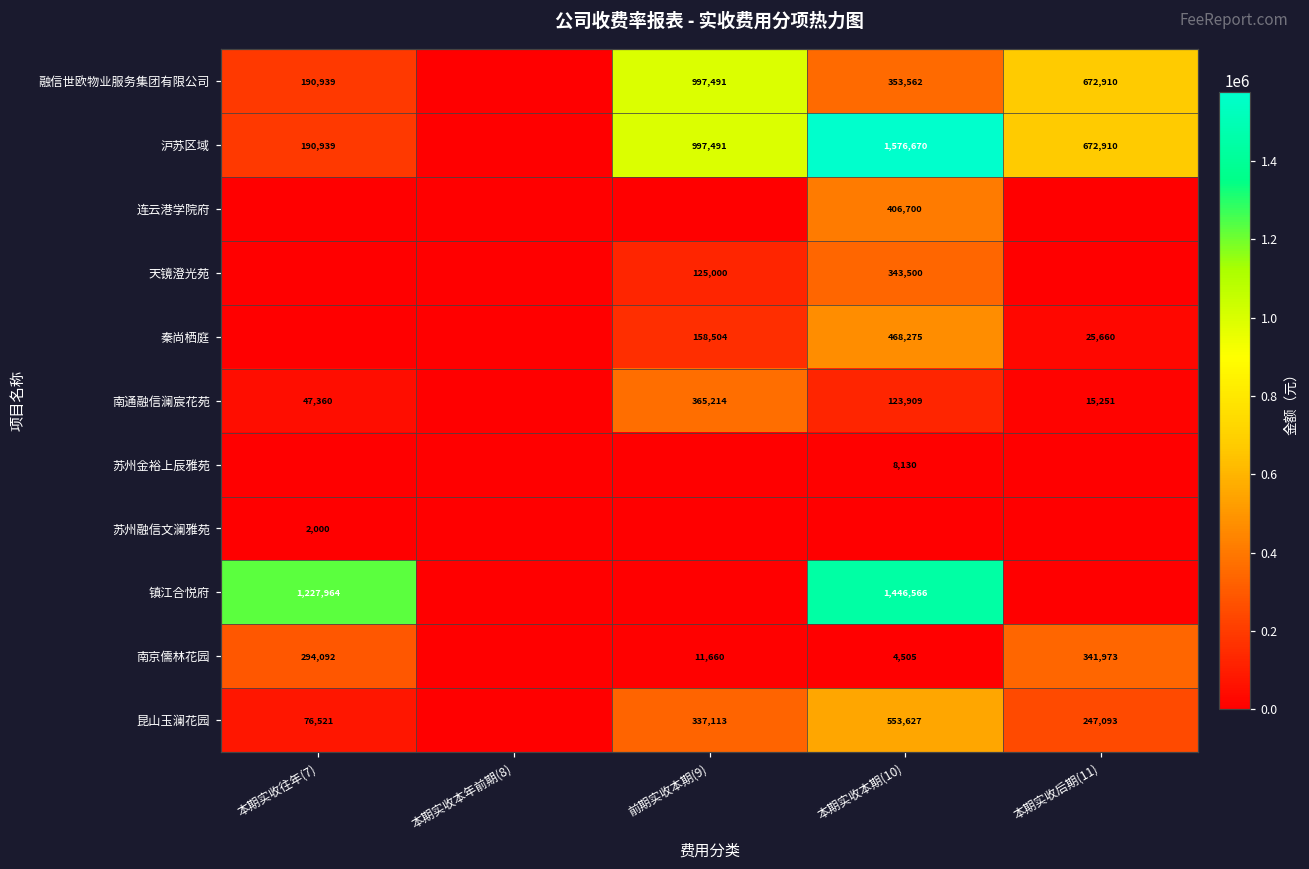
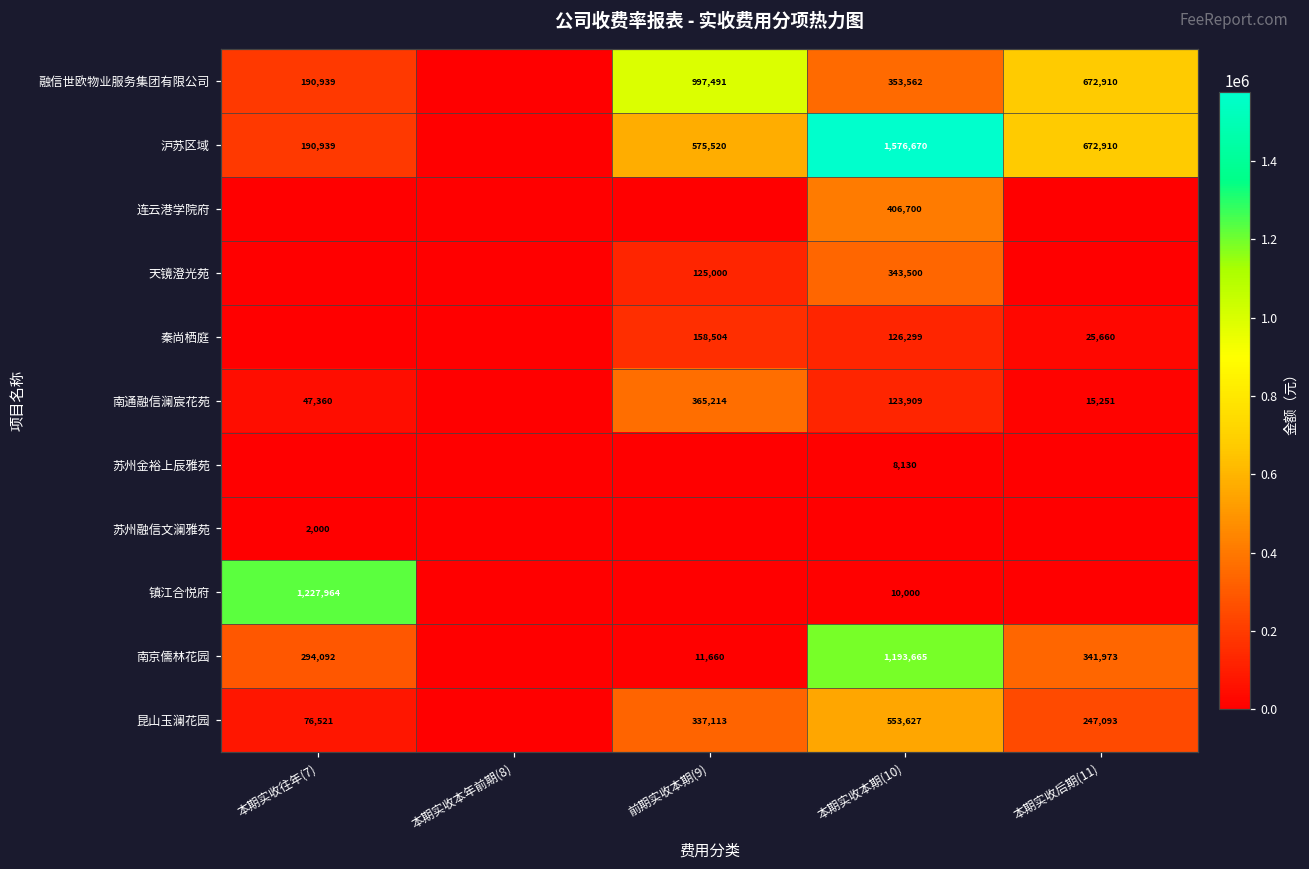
  {
    "融信世欧物业服务集团有限公司": {
      "本期实收往年(7)": "190,939",
      "前期实收本期(9)": "997,491",
      "本期实收本期(10)": "353,562",
      "本期实收后期(11)": "672,910"
    },
    "沪苏区域": {
      "本期实收往年(7)": "190,939",
-     "前期实收本期(9)": "997,491",
+     "前期实收本期(9)": "575,520",
      "本期实收本期(10)": "1,576,670",
      "本期实收后期(11)": "672,910"
    },
    "连云港学院府": {
      "本期实收本期(10)": "406,700"
    },
    "天镜澄光苑": {
      "前期实收本期(9)": "125,000",
      "本期实收本期(10)": "343,500"
    },
    "秦尚栖庭": {
      "前期实收本期(9)": "158,504",
-     "本期实收本期(10)": "468,275",
+     "本期实收本期(10)": "126,299",
      "本期实收后期(11)": "25,660"
    },
    "南通融信澜宸花苑": {
      "本期实收往年(7)": "47,360",
      "前期实收本期(9)": "365,214",
      "本期实收本期(10)": "123,909",
      "本期实收后期(11)": "15,251"
    },
    "苏州金裕上辰雅苑": {
      "本期实收本期(10)": "8,130"
    },
    "苏州融信文澜雅苑": {
      "本期实收往年(7)": "2,000"
    },
    "镇江合悦府": {
      "本期实收往年(7)": "1,227,964",
-     "本期实收本期(10)": "1,446,566"
+     "本期实收本期(10)": "10,000"
    },
    "南京儒林花园": {
      "本期实收往年(7)": "294,092",
      "前期实收本期(9)": "11,660",
-     "本期实收本期(10)": "4,505",
+     "本期实收本期(10)": "1,193,665",
      "本期实收后期(11)": "341,973"
    },
    "昆山玉澜花园": {
      "本期实收往年(7)": "76,521",
      "前期实收本期(9)": "337,113",
      "本期实收本期(10)": "553,627",
      "本期实收后期(11)": "247,093"
    }
  }
